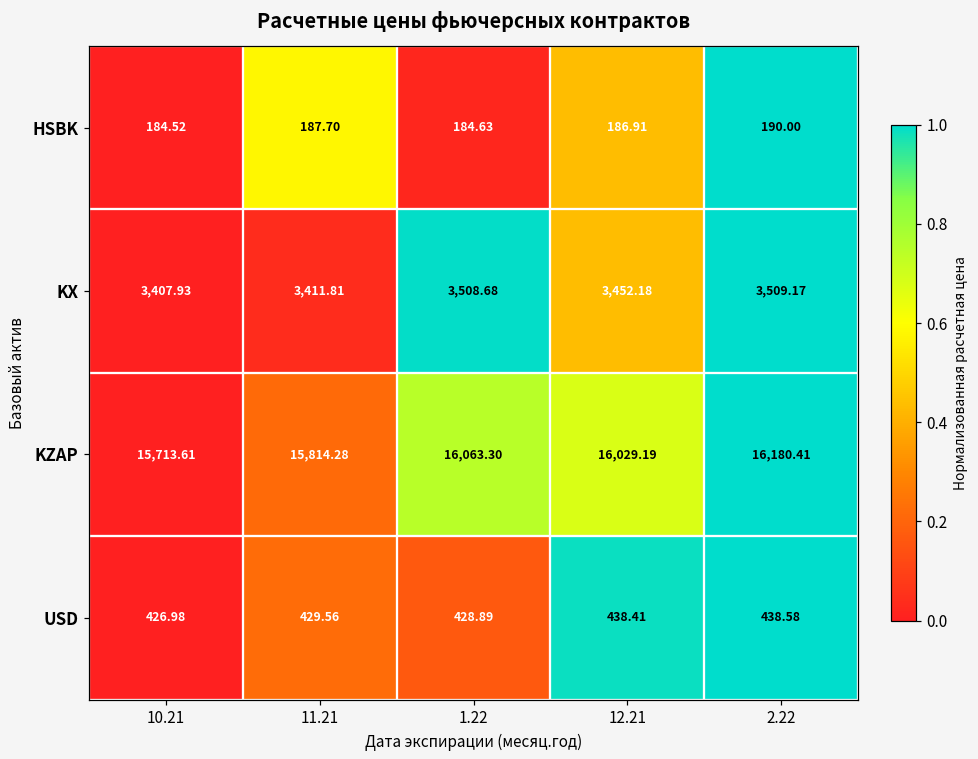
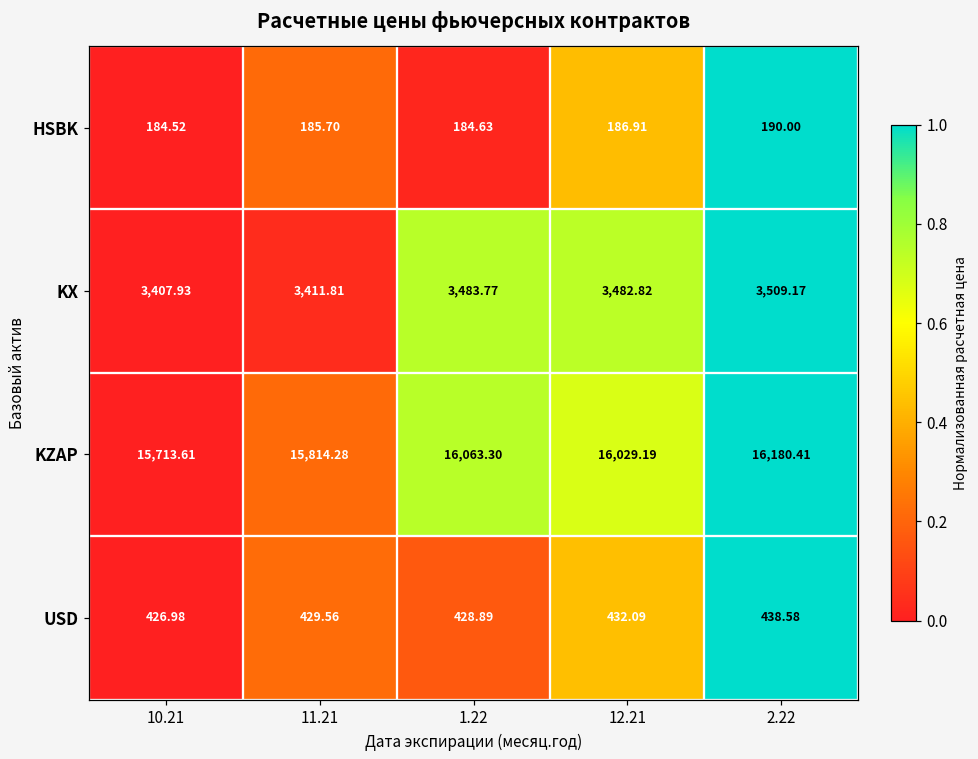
  {
    "HSBK": {
      "10.21": "184.52",
-     "11.21": "187.70",
+     "11.21": "185.70",
      "1.22": "184.63",
      "12.21": "186.91",
      "2.22": "190.00"
    },
    "KX": {
      "10.21": "3,407.93",
      "11.21": "3,411.81",
-     "1.22": "3,508.68",
-     "12.21": "3,452.18",
+     "1.22": "3,483.77",
+     "12.21": "3,482.82",
      "2.22": "3,509.17"
    },
    "KZAP": {
      "10.21": "15,713.61",
      "11.21": "15,814.28",
      "1.22": "16,063.30",
      "12.21": "16,029.19",
      "2.22": "16,180.41"
    },
    "USD": {
      "10.21": "426.98",
      "11.21": "429.56",
      "1.22": "428.89",
-     "12.21": "438.41",
+     "12.21": "432.09",
      "2.22": "438.58"
    }
  }
